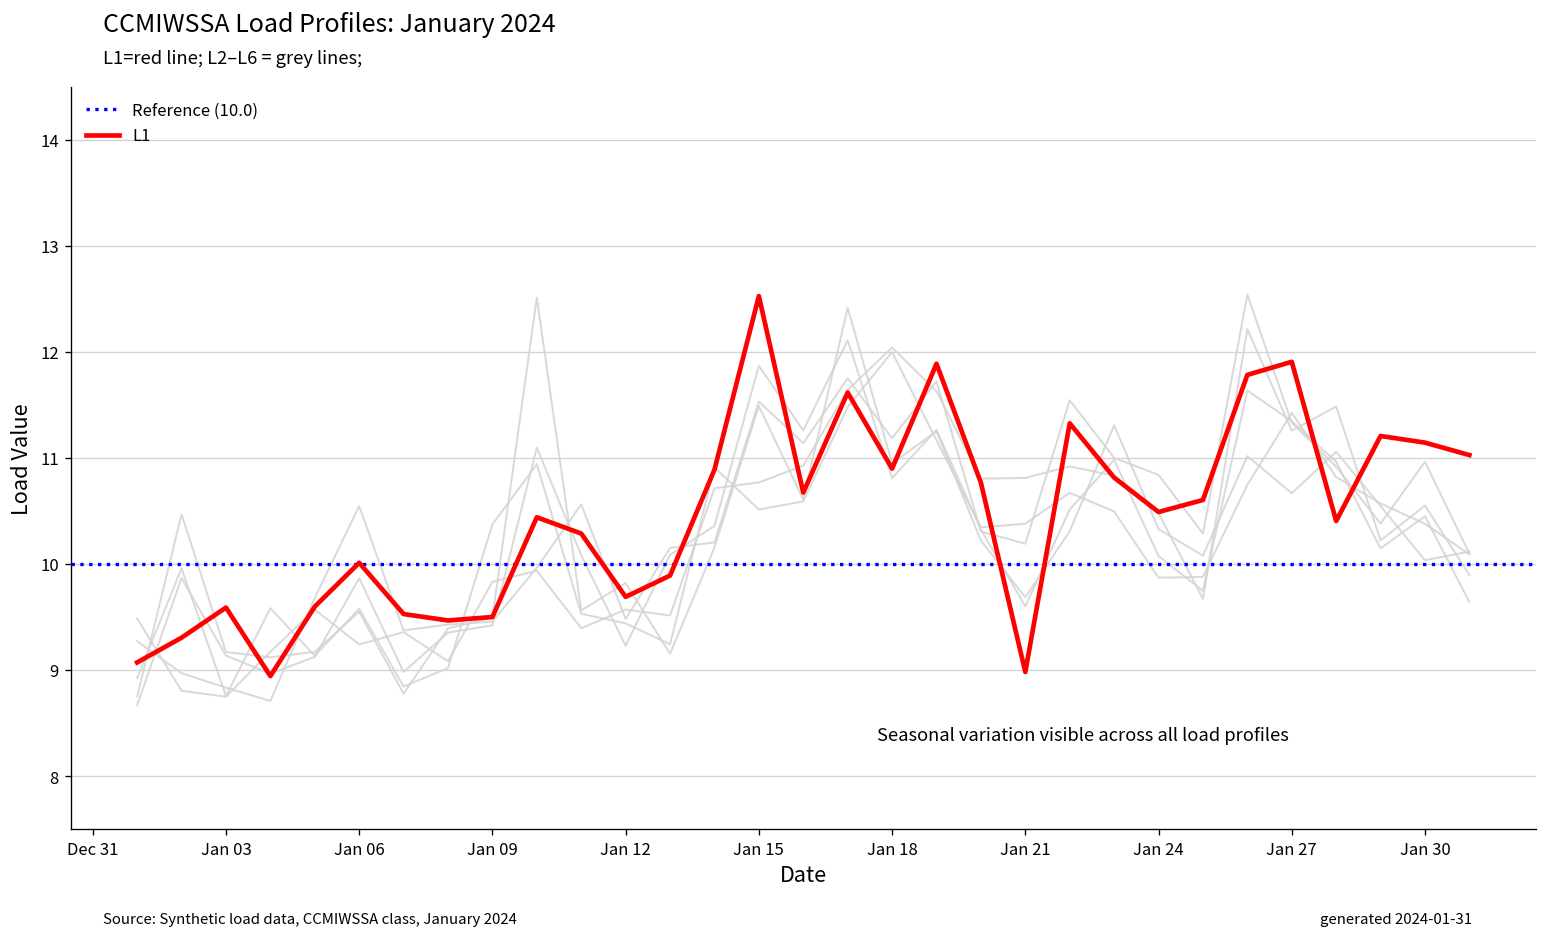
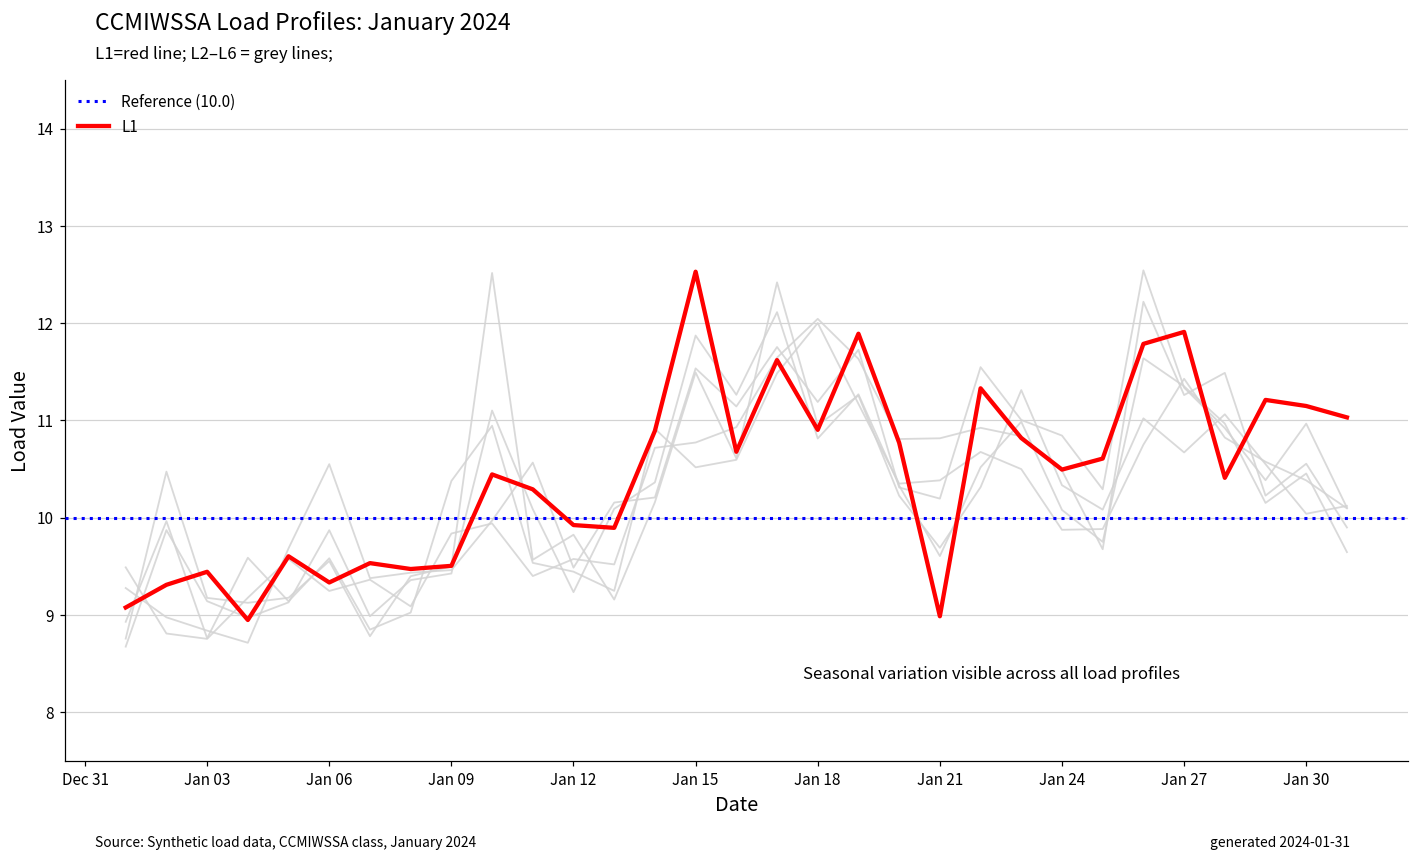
  {
    "L1": {
-     "Jan 03": 9.6,
-     "Jan 06": 10.0,
-     "Jan 12": 9.7,
+     "Jan 03": 9.4,
+     "Jan 06": 9.3,
+     "Jan 12": 9.9,
      "Jan 15": 12.5,
      "Jan 18": 10.9,
      "Jan 21": 9.0,
      "Jan 27": 11.9,
      "Jan 30": 11.1
    }
  }
